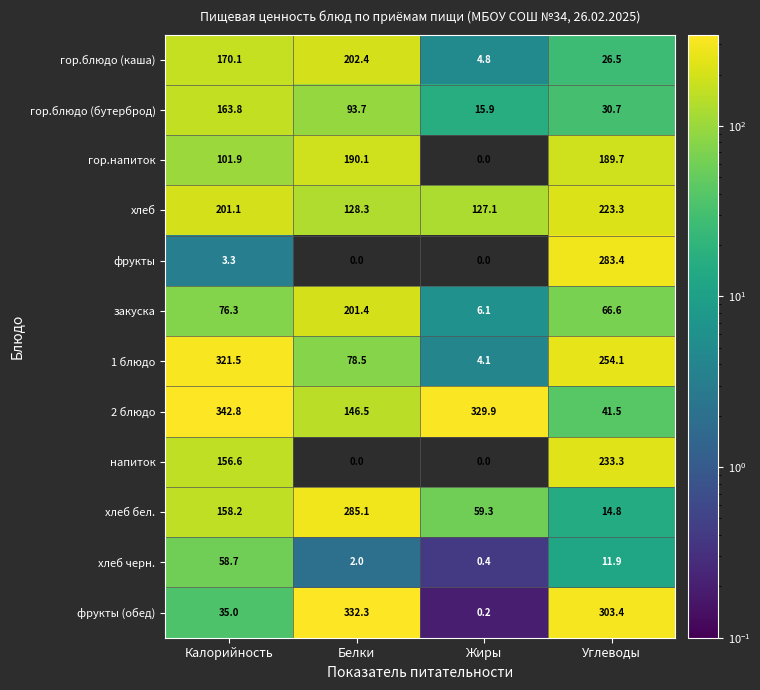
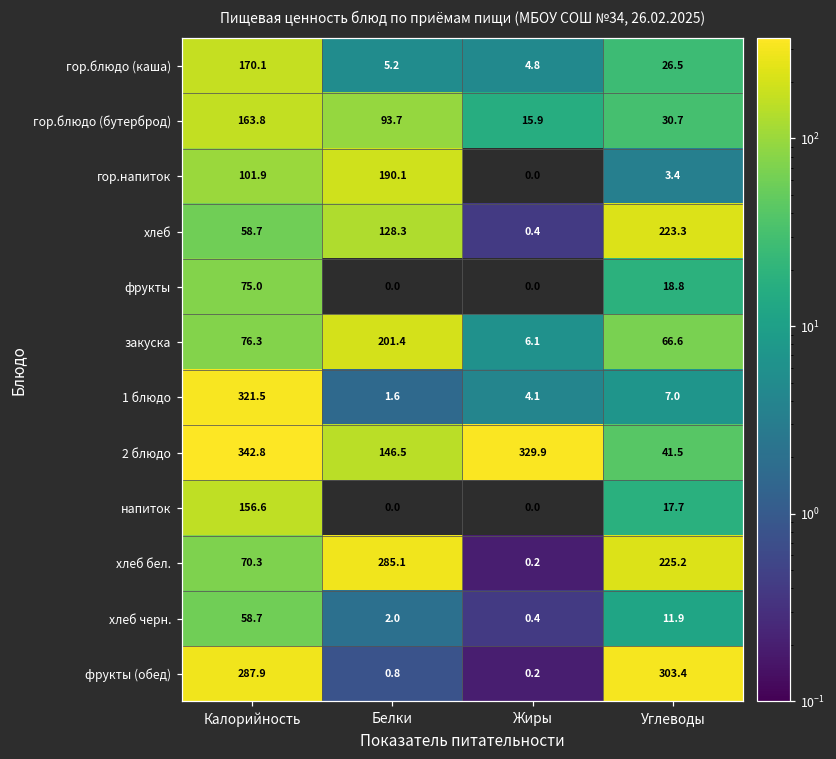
  {
    "гор.блюдо (каша)": {
      "Калорийность": 170.1,
-     "Белки": 202.4,
+     "Белки": 5.2,
      "Жиры": 4.8,
      "Углеводы": 26.5
    },
    "гор.блюдо (бутерброд)": {
      "Калорийность": 163.8,
      "Белки": 93.7,
      "Жиры": 15.9,
      "Углеводы": 30.7
    },
    "гор.напиток": {
      "Калорийность": 101.9,
      "Белки": 190.1,
-     "Углеводы": 189.7
+     "Углеводы": 3.4
    },
    "хлеб": {
-     "Калорийность": 201.1,
+     "Калорийность": 58.7,
      "Белки": 128.3,
-     "Жиры": 127.1,
+     "Жиры": 0.4,
      "Углеводы": 223.3
    },
    "фрукты": {
-     "Калорийность": 3.3,
-     "Углеводы": 283.4
+     "Калорийность": 75.0,
+     "Углеводы": 18.8
    },
    "закуска": {
      "Калорийность": 76.3,
      "Белки": 201.4,
      "Жиры": 6.1,
      "Углеводы": 66.6
    },
    "1 блюдо": {
      "Калорийность": 321.5,
-     "Белки": 78.5,
+     "Белки": 1.6,
      "Жиры": 4.1,
-     "Углеводы": 254.1
+     "Углеводы": 7.0
    },
    "2 блюдо": {
      "Калорийность": 342.8,
      "Белки": 146.5,
      "Жиры": 329.9,
      "Углеводы": 41.5
    },
    "напиток": {
      "Калорийность": 156.6,
-     "Углеводы": 233.3
+     "Углеводы": 17.7
    },
    "хлеб бел.": {
-     "Калорийность": 158.2,
+     "Калорийность": 70.3,
      "Белки": 285.1,
-     "Жиры": 59.3,
-     "Углеводы": 14.8
+     "Жиры": 0.2,
+     "Углеводы": 225.2
    },
    "хлеб черн.": {
      "Калорийность": 58.7,
      "Белки": 2.0,
      "Жиры": 0.4,
      "Углеводы": 11.9
    },
    "фрукты (обед)": {
-     "Калорийность": 35.0,
-     "Белки": 332.3,
+     "Калорийность": 287.9,
+     "Белки": 0.8,
      "Жиры": 0.2,
      "Углеводы": 303.4
    }
  }
